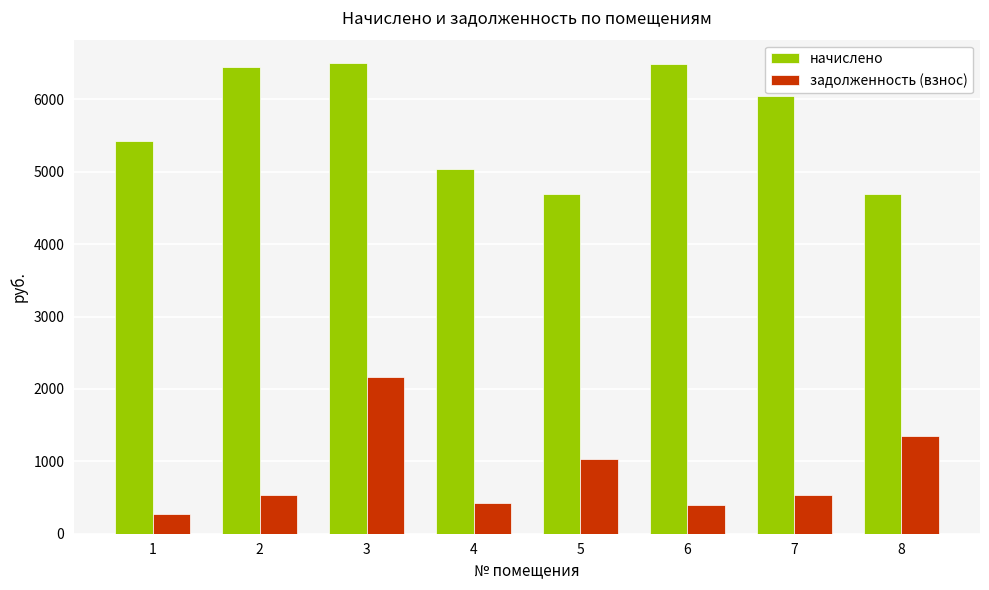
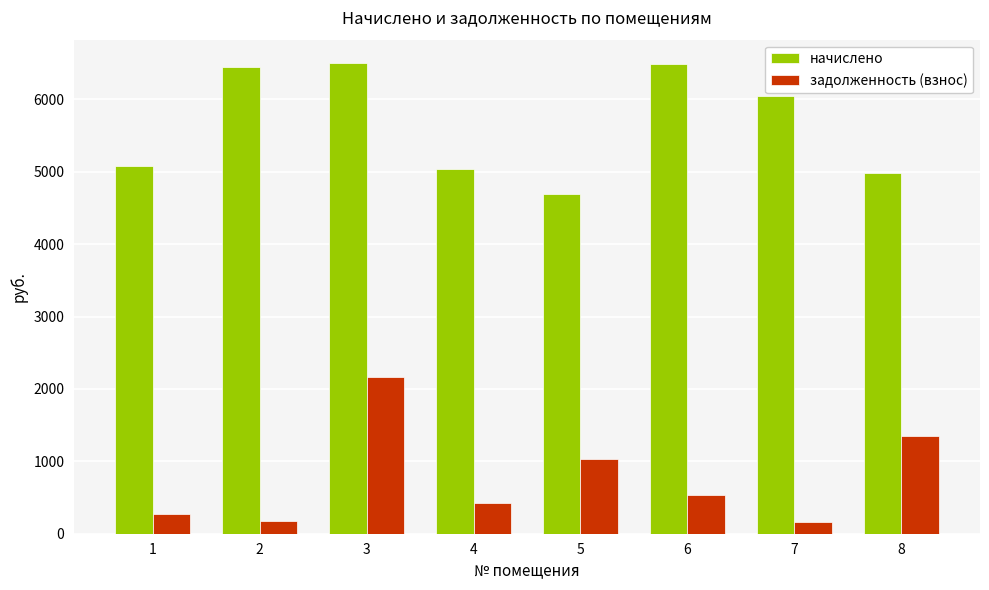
  {
    "начислено": {
-     "1": 5400,
+     "1": 5100,
      "2": 6500,
      "3": 6500,
      "4": 5000,
      "5": 4700,
      "6": 6500,
      "7": 6100,
-     "8": 4700
+     "8": 5000
    },
    "задолженность (взнос)": {
      "1": 300,
-     "2": 500,
+     "2": 200,
      "3": 2200,
      "4": 400,
      "5": 1000,
-     "6": 400,
-     "7": 500,
+     "6": 500,
+     "7": 200,
      "8": 1300
    }
  }
